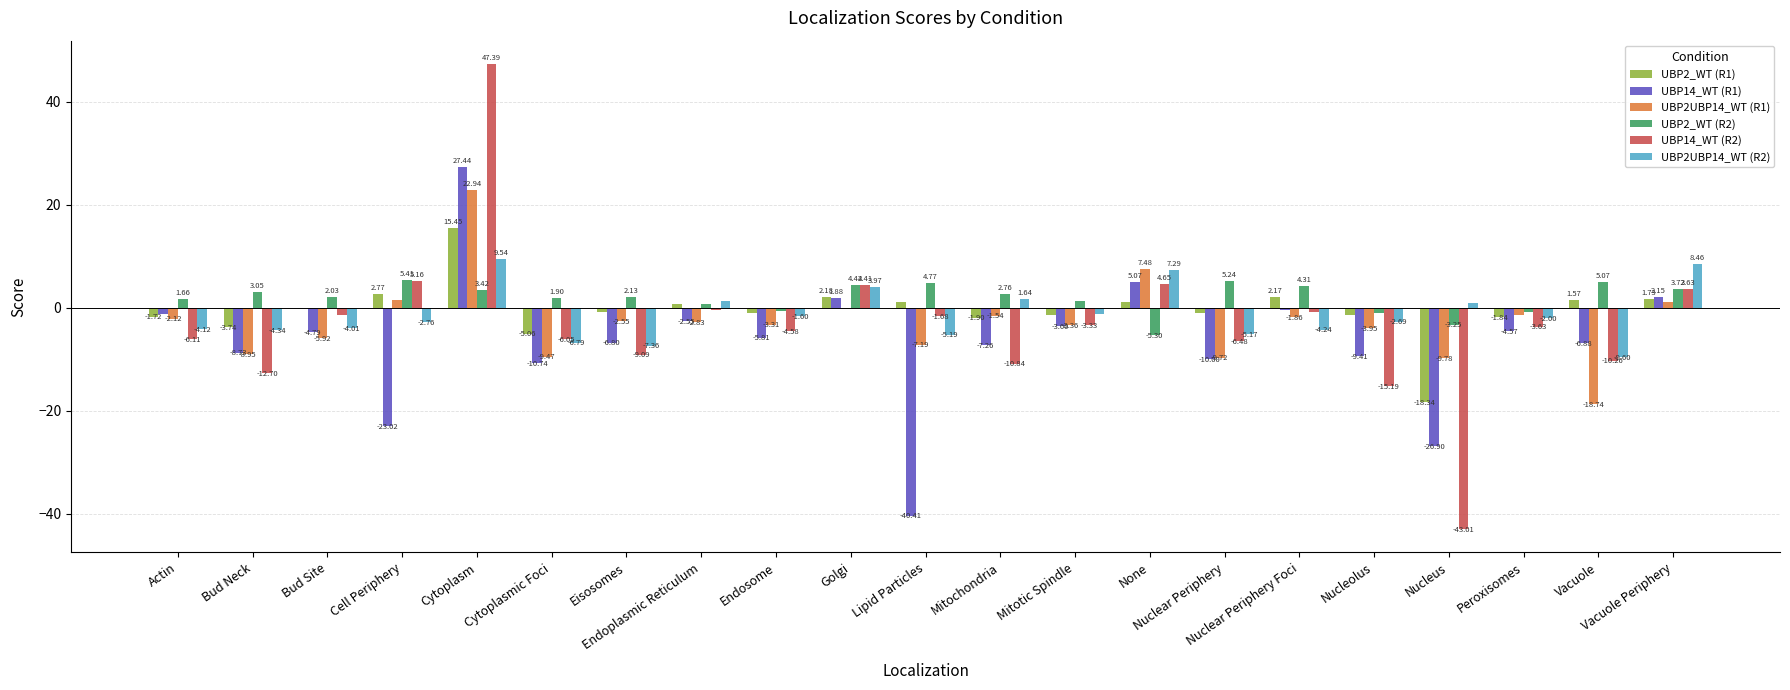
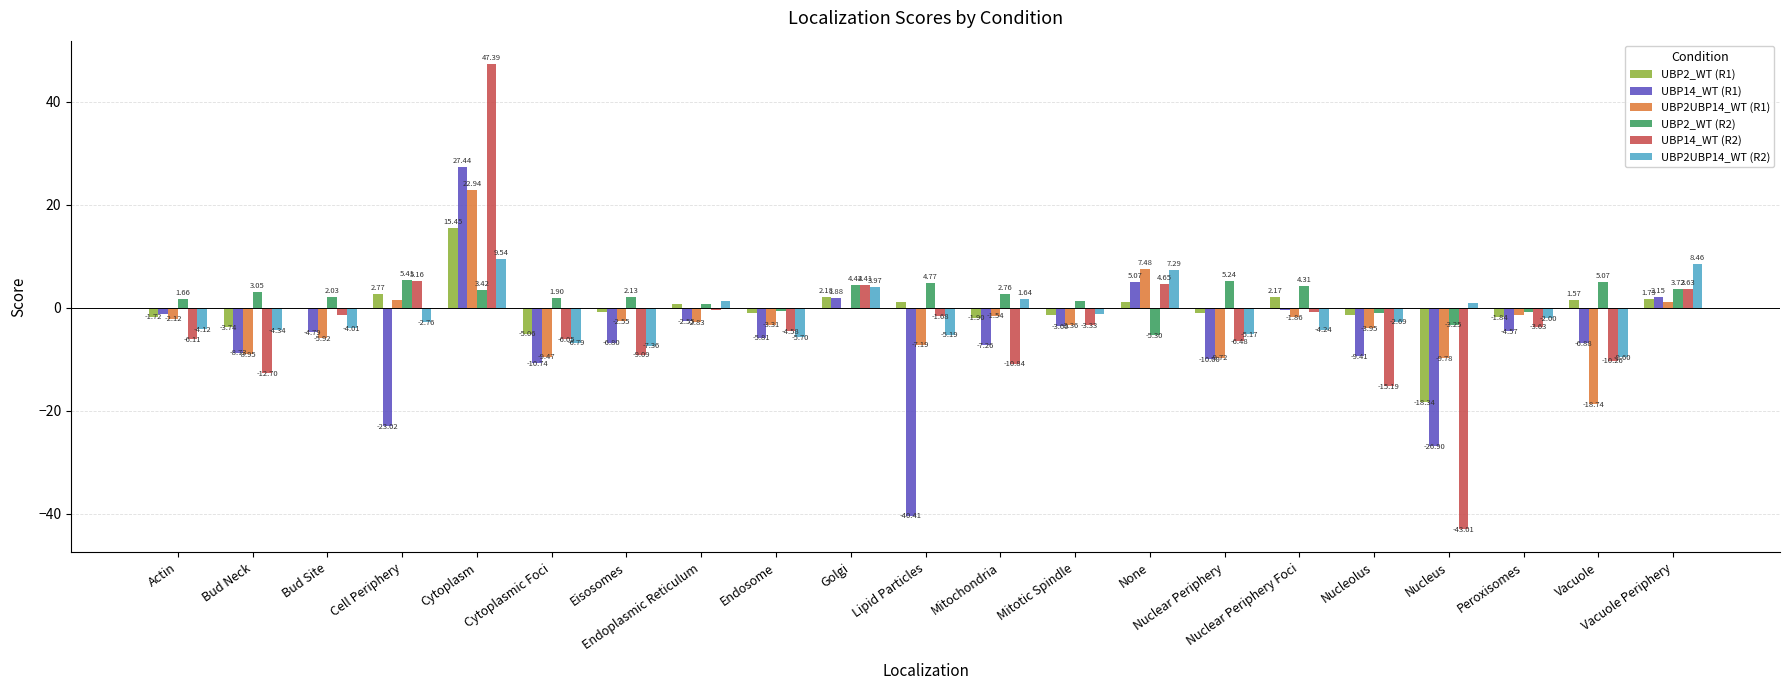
  {
    "UBP2_WT (R1)": {
      "Actin": -1.72,
      "Bud Neck": -3.74,
      "Cell Periphery": 2.77,
      "Cytoplasm": 15.45,
      "Cytoplasmic Foci": -5.06,
      "Mitochondria": -1.90,
      "Nuclear Periphery Foci": 2.17,
      "Nucleus": -18.34,
      "Peroxisomes": -1.84,
      "Vacuole": 1.57
    },
    "UBP14_WT (R1)": {
      "Bud Site": -4.79,
      "Cell Periphery": -23.02,
      "Cytoplasm": 27.44,
      "Cytoplasmic Foci": -10.74,
      "Eisosomes": -6.80,
      "Endosome": -5.81,
      "Lipid Particles": -40.41,
      "Mitochondria": -7.26,
      "None": 5.07,
      "Nucleolus": -9.41,
      "Nucleus": -26.90,
      "Peroxisomes": -4.57,
      "Vacuole": -6.88
    },
    "UBP2_WT (R2)": {
      "Actin": 1.66,
      "Bud Neck": 3.05,
      "Bud Site": 2.03,
      "Cytoplasm": 3.42,
      "Cytoplasmic Foci": 1.90,
      "Eisosomes": 2.13,
      "Lipid Particles": 4.77,
      "Mitochondria": 2.76,
      "None": -5.30,
      "Nuclear Periphery": 5.24,
      "Nuclear Periphery Foci": 4.31,
      "Nucleus": -3.25,
      "Vacuole": 5.07
    },
    "UBP2UBP14_WT (R2)": {
      "Actin": -4.12,
      "Bud Neck": -4.34,
      "Bud Site": -4.01,
      "Cell Periphery": -2.76,
      "Cytoplasm": 9.54,
      "Eisosomes": -7.36,
-     "Endosome": -1.60,
+     "Endosome": -5.70,
      "Lipid Particles": -5.19,
      "Mitochondria": 1.64,
      "None": 7.29,
      "Nuclear Periphery": -5.17,
      "Nuclear Periphery Foci": -4.24,
      "Nucleolus": -2.69,
      "Peroxisomes": -2.00,
      "Vacuole Periphery": 8.46
    }
  }
